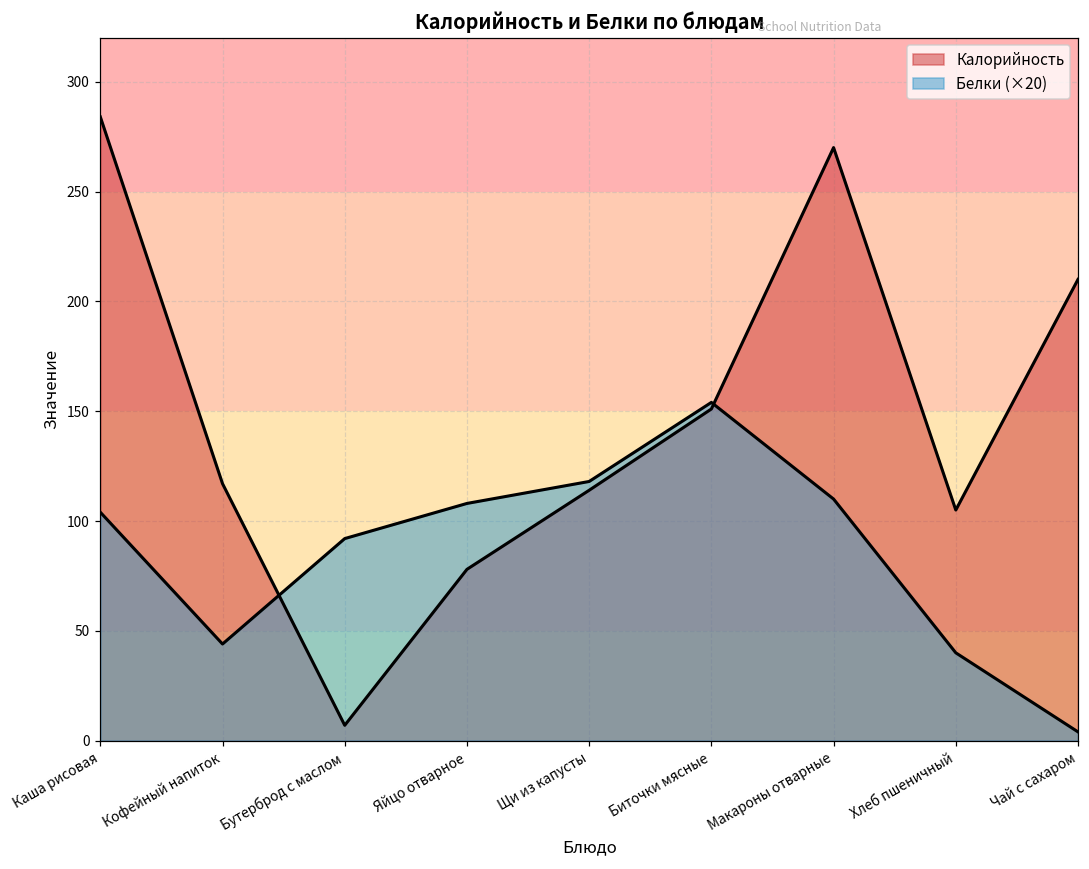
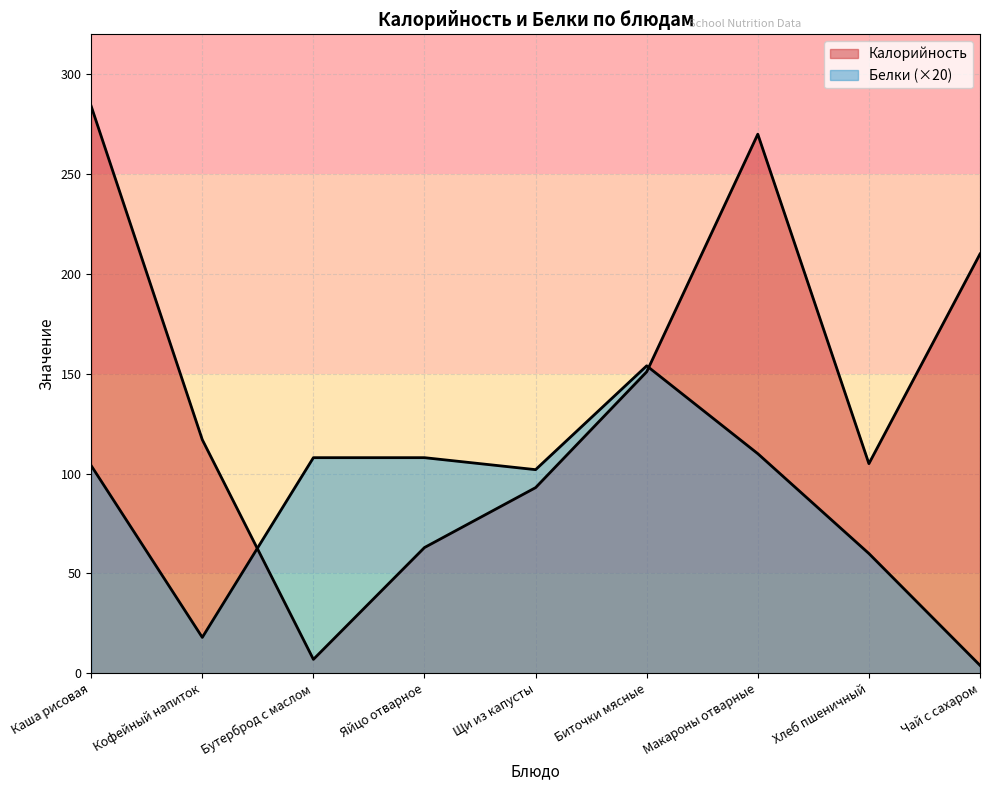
  {
    "Калорийность": {
      "Каша рисовая": 284,
      "Кофейный напиток": 117,
      "Бутерброд с маслом": 7,
-     "Яйцо отварное": 78,
-     "Щи из капусты": 114,
+     "Яйцо отварное": 63,
+     "Щи из капусты": 93,
      "Биточки мясные": 151,
      "Макароны отварные": 270,
      "Хлеб пшеничный": 105,
      "Чай с сахаром": 210
    },
    "Белки (×20)": {
      "Каша рисовая": 104,
-     "Кофейный напиток": 44,
-     "Бутерброд с маслом": 92,
+     "Кофейный напиток": 18,
+     "Бутерброд с маслом": 108,
      "Яйцо отварное": 108,
-     "Щи из капусты": 118,
+     "Щи из капусты": 102,
      "Биточки мясные": 154,
      "Макароны отварные": 110,
-     "Хлеб пшеничный": 40,
+     "Хлеб пшеничный": 60,
      "Чай с сахаром": 4
    }
  }
